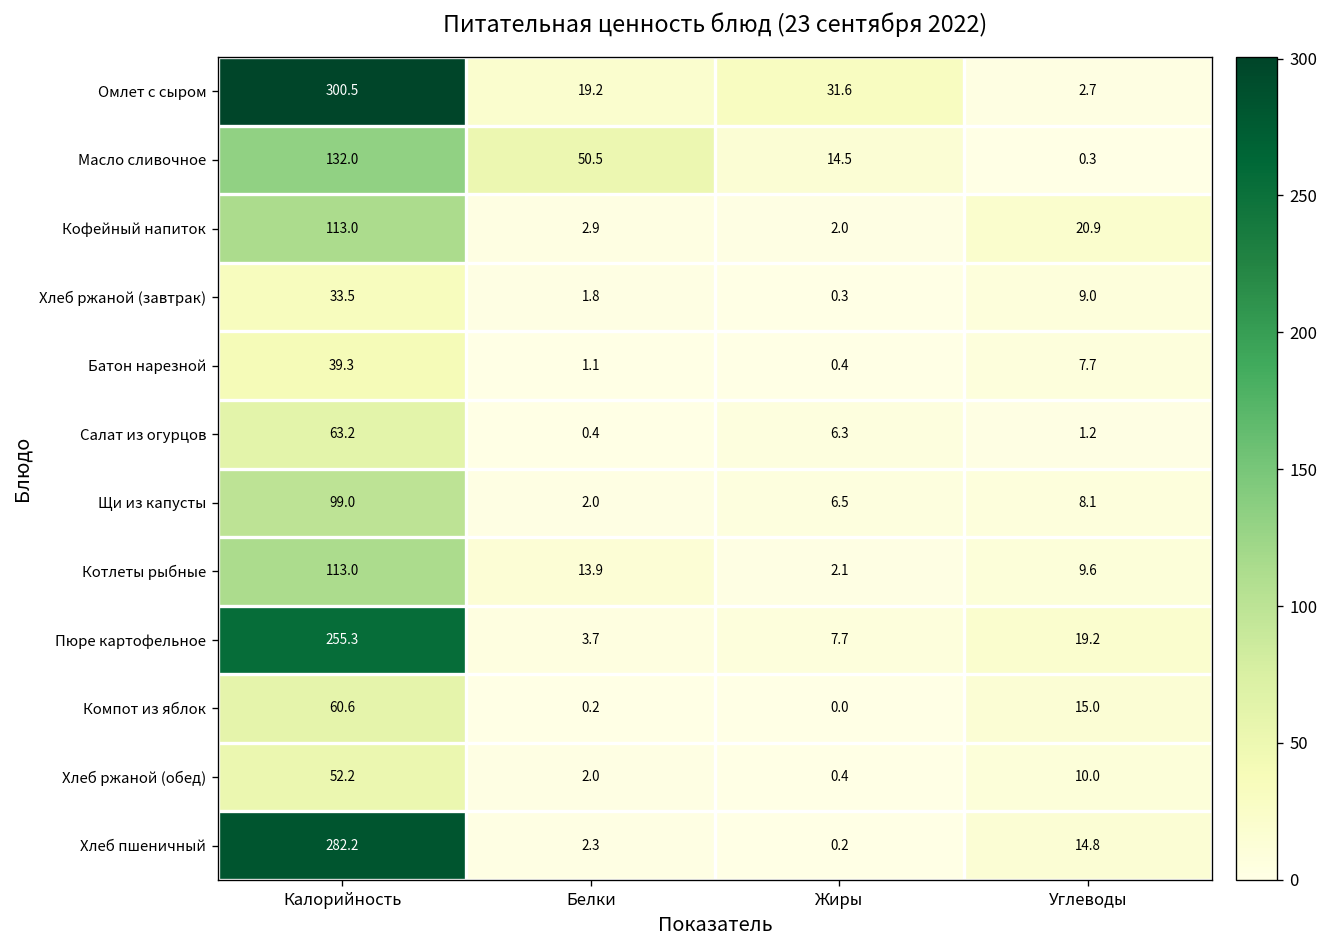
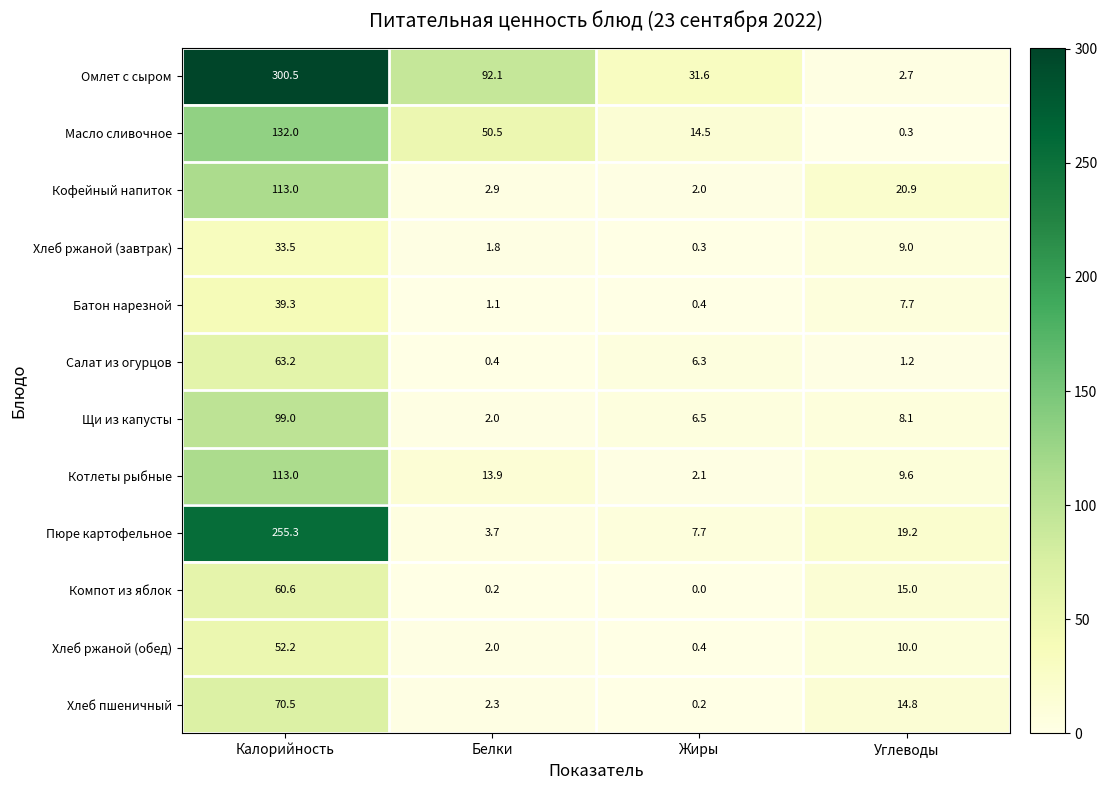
  {
    "Омлет с сыром": {
      "Калорийность": 300.5,
-     "Белки": 19.2,
+     "Белки": 92.1,
      "Жиры": 31.6,
      "Углеводы": 2.7
    },
    "Масло сливочное": {
      "Калорийность": 132.0,
      "Белки": 50.5,
      "Жиры": 14.5,
      "Углеводы": 0.3
    },
    "Кофейный напиток": {
      "Калорийность": 113.0,
      "Белки": 2.9,
      "Жиры": 2.0,
      "Углеводы": 20.9
    },
    "Хлеб ржаной (завтрак)": {
      "Калорийность": 33.5,
      "Белки": 1.8,
      "Жиры": 0.3,
      "Углеводы": 9.0
    },
    "Батон нарезной": {
      "Калорийность": 39.3,
      "Белки": 1.1,
      "Жиры": 0.4,
      "Углеводы": 7.7
    },
    "Салат из огурцов": {
      "Калорийность": 63.2,
      "Белки": 0.4,
      "Жиры": 6.3,
      "Углеводы": 1.2
    },
    "Щи из капусты": {
      "Калорийность": 99.0,
      "Белки": 2.0,
      "Жиры": 6.5,
      "Углеводы": 8.1
    },
    "Котлеты рыбные": {
      "Калорийность": 113.0,
      "Белки": 13.9,
      "Жиры": 2.1,
      "Углеводы": 9.6
    },
    "Пюре картофельное": {
      "Калорийность": 255.3,
      "Белки": 3.7,
      "Жиры": 7.7,
      "Углеводы": 19.2
    },
    "Компот из яблок": {
      "Калорийность": 60.6,
      "Белки": 0.2,
      "Жиры": 0.0,
      "Углеводы": 15.0
    },
    "Хлеб ржаной (обед)": {
      "Калорийность": 52.2,
      "Белки": 2.0,
      "Жиры": 0.4,
      "Углеводы": 10.0
    },
    "Хлеб пшеничный": {
-     "Калорийность": 282.2,
+     "Калорийность": 70.5,
      "Белки": 2.3,
      "Жиры": 0.2,
      "Углеводы": 14.8
    }
  }
